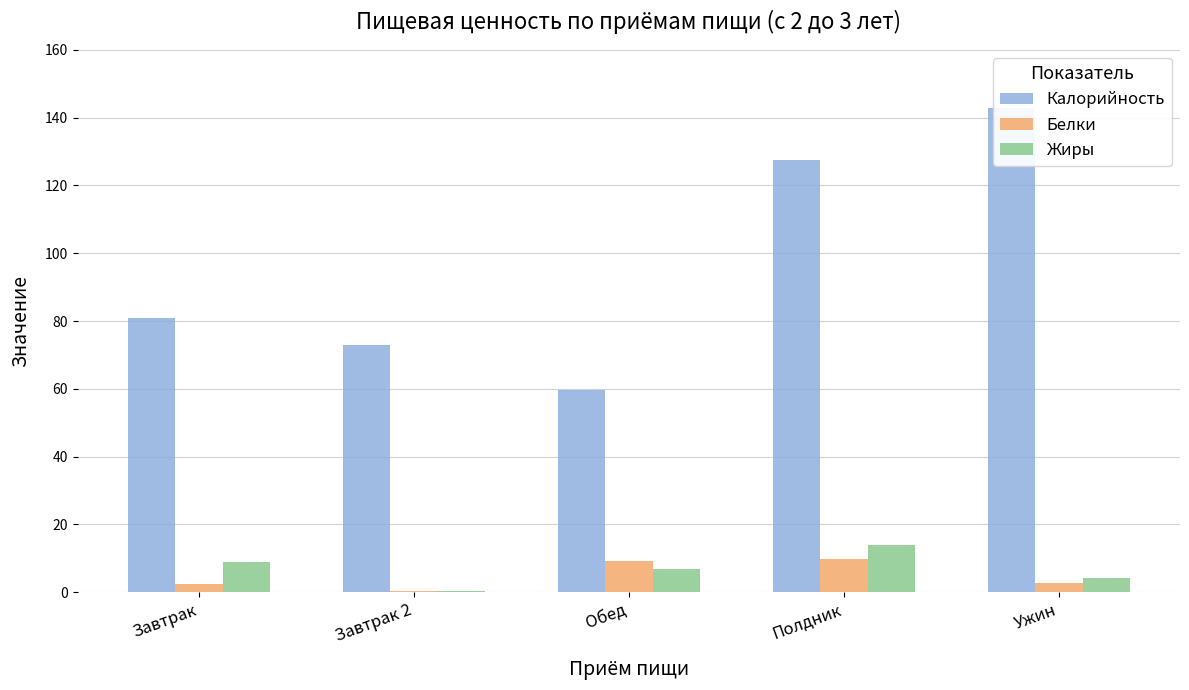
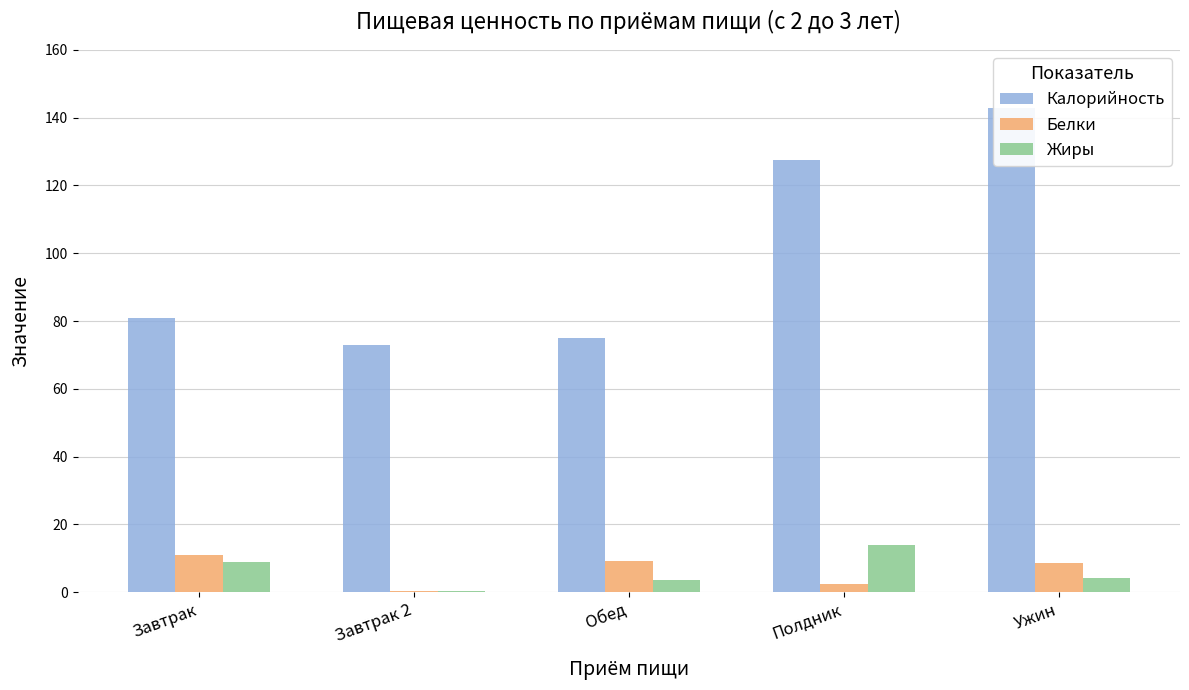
  {
    "Калорийность": {
      "Завтрак": 81,
      "Завтрак 2": 73,
-     "Обед": 60,
+     "Обед": 75,
      "Полдник": 128
    },
    "Белки": {
-     "Завтрак": 2,
+     "Завтрак": 11,
      "Обед": 9,
-     "Полдник": 10,
-     "Ужин": 3
+     "Полдник": 3,
+     "Ужин": 9
    },
    "Жиры": {
      "Завтрак": 9,
-     "Обед": 7,
+     "Обед": 4,
      "Полдник": 14,
      "Ужин": 4
    }
  }
